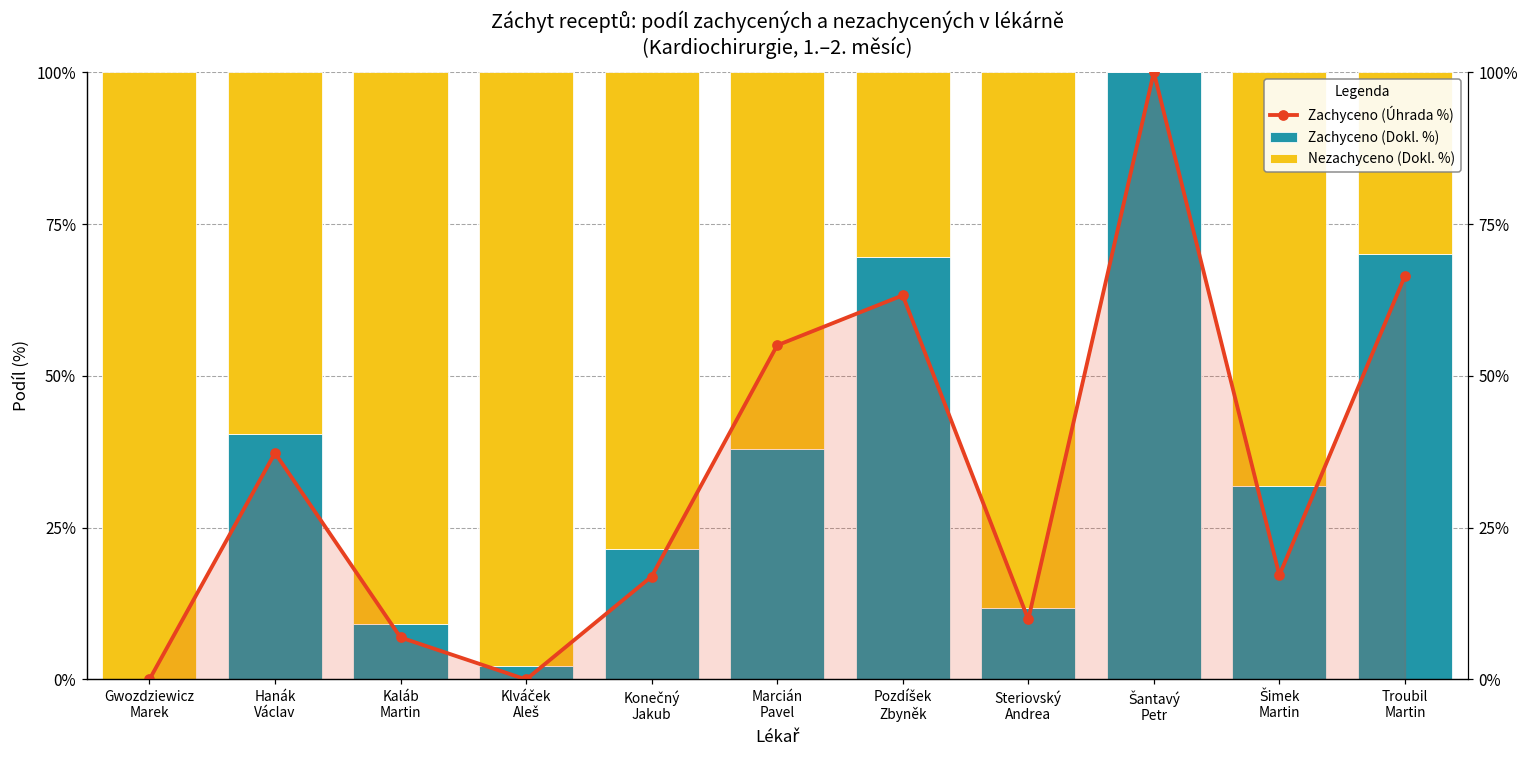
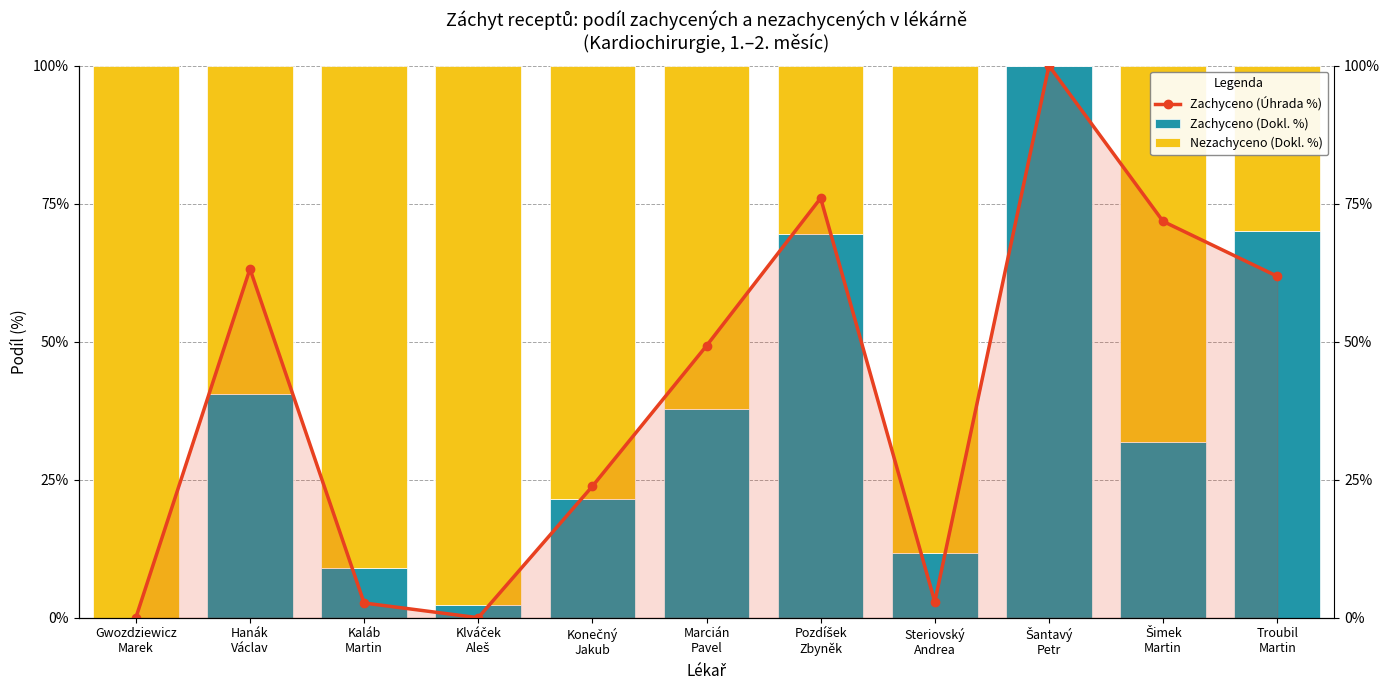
  {
    "Zachyceno (Úhrada %)": {
      "Gwozdziewicz Marek": "0%",
-     "Hanák Václav": "37%",
-     "Kaláb Martin": "7%",
+     "Hanák Václav": "63%",
+     "Kaláb Martin": "3%",
      "Klváček Aleš": "0%",
-     "Konečný Jakub": "17%",
-     "Marcián Pavel": "55%",
-     "Pozdíšek Zbyněk": "63%",
-     "Steriovský Andrea": "10%",
+     "Konečný Jakub": "24%",
+     "Marcián Pavel": "49%",
+     "Pozdíšek Zbyněk": "76%",
+     "Steriovský Andrea": "3%",
      "Šantavý Petr": "100%",
-     "Šimek Martin": "17%",
-     "Troubil Martin": "66%"
+     "Šimek Martin": "72%",
+     "Troubil Martin": "62%"
    },
    "Zachyceno (Dokl. %)": {
      "Gwozdziewicz Marek": "0%",
      "Hanák Václav": "40%",
      "Kaláb Martin": "9%",
      "Klváček Aleš": "2%",
      "Konečný Jakub": "21%",
      "Marcián Pavel": "38%",
      "Pozdíšek Zbyněk": "70%",
      "Steriovský Andrea": "12%",
      "Šantavý Petr": "100%",
      "Šimek Martin": "32%",
      "Troubil Martin": "70%"
    }
  }
